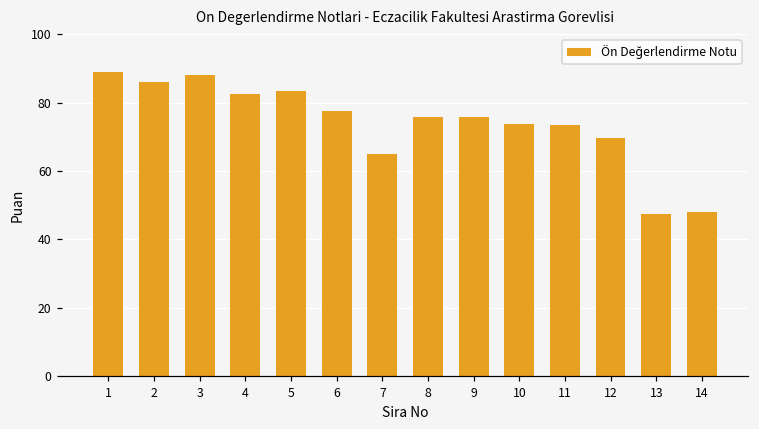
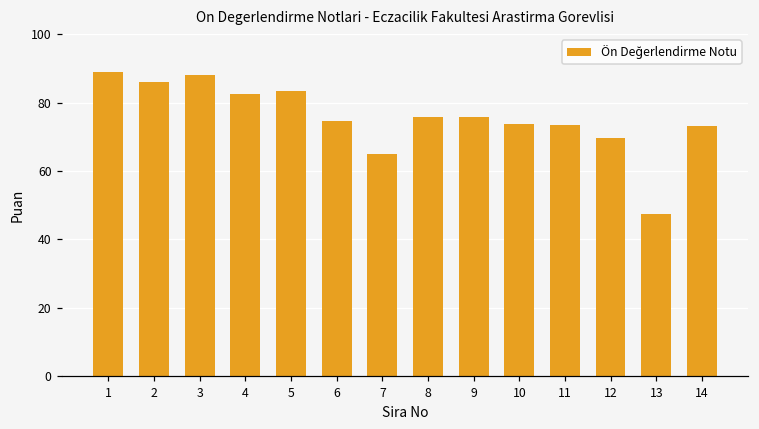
  {
    "1": 89,
    "2": 86,
    "3": 88,
    "4": 82,
    "5": 83,
-   "6": 77,
+   "6": 75,
    "7": 65,
    "8": 76,
    "9": 76,
    "10": 74,
    "11": 73,
    "12": 70,
    "13": 47,
-   "14": 48
+   "14": 73
  }
